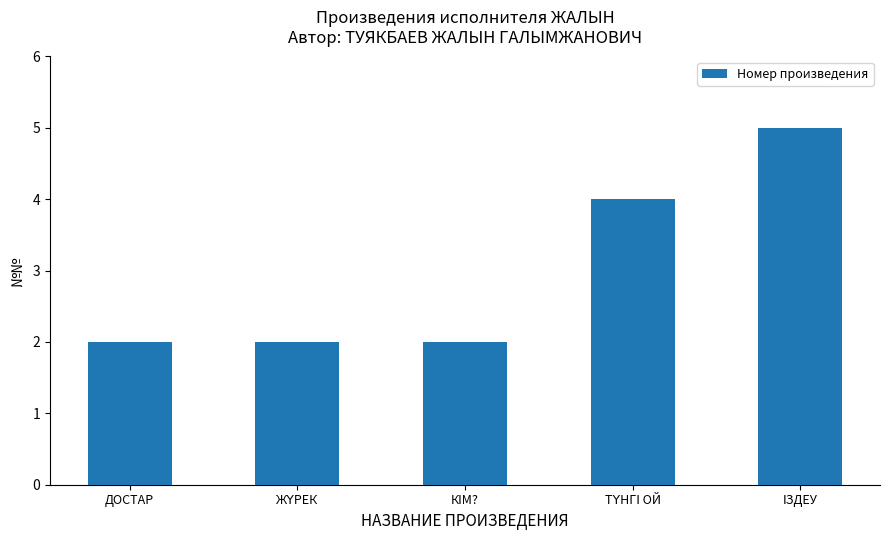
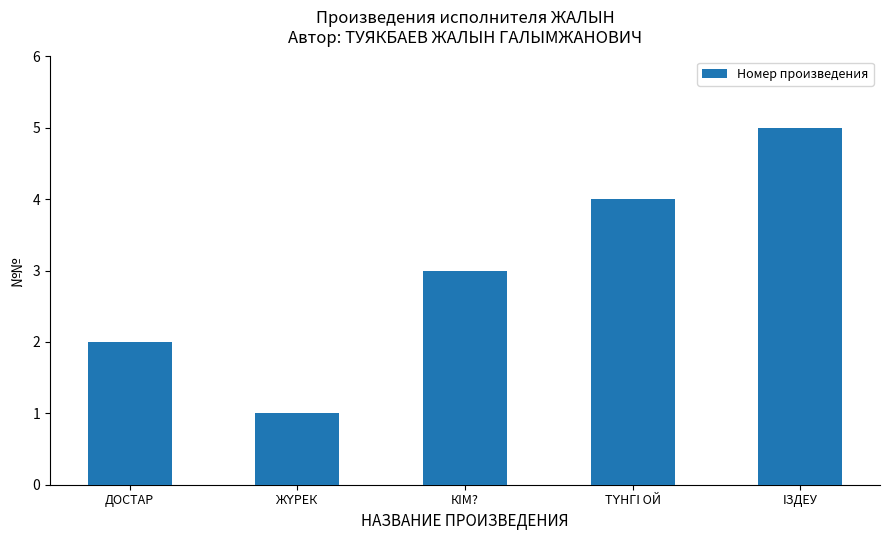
  {
    "ДОСТАР": 2,
-   "ЖҮРЕК": 2,
-   "КІМ?": 2,
+   "ЖҮРЕК": 1,
+   "КІМ?": 3,
    "ТҮНГІ ОЙ": 4,
    "ІЗДЕУ": 5
  }
